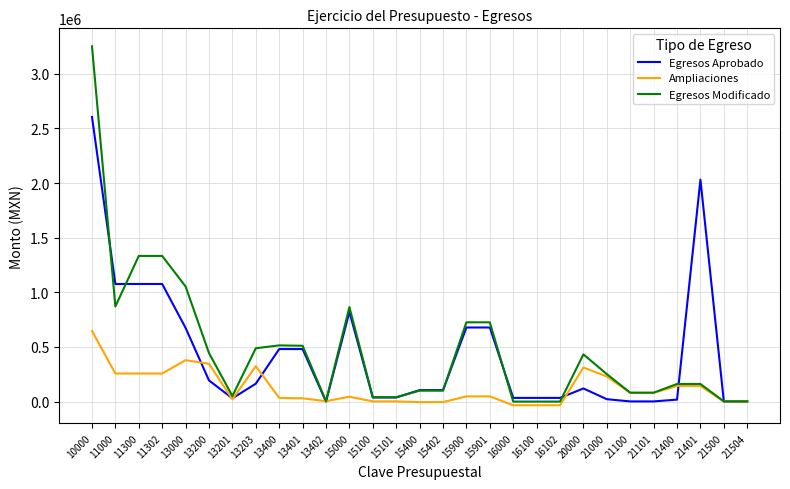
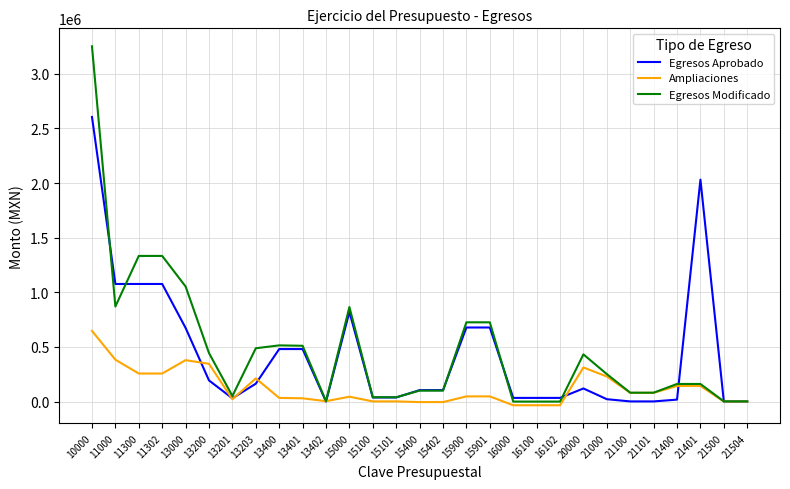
  {
    "Egresos Aprobado": {
      "10000": 2610000,
      "11000": 1080000,
      "11300": 1080000,
      "11302": 1080000,
      "13000": 670000,
      "13200": 190000,
      "13203": 160000,
      "13400": 480000,
      "13401": 480000,
      "15000": 820000,
      "15900": 680000,
      "15901": 680000,
      "16000": 30000,
      "16100": 30000,
      "16102": 30000,
      "20000": 120000,
      "21000": 20000,
      "21100": 0,
      "21101": 0,
      "21400": 20000,
      "21401": 2030000
    },
    "Ampliaciones": {
      "10000": 650000,
-     "11000": 260000,
+     "11000": 380000,
      "11300": 260000,
      "11302": 260000,
      "13000": 380000,
      "13200": 350000,
-     "13203": 320000,
+     "13203": 210000,
      "13400": 30000,
      "13401": 30000,
      "15000": 40000,
      "15100": 0,
      "15101": 0,
      "15400": 0,
      "15402": 0,
      "15900": 50000,
      "15901": 50000,
      "16000": -30000,
      "16100": -30000,
      "16102": -30000,
      "20000": 310000
    },
    "Egresos Modificado": {
      "10000": 3250000,
      "11000": 870000,
      "11300": 1330000,
      "11302": 1330000,
      "13000": 1050000,
      "13200": 440000,
      "13203": 490000,
      "13400": 510000,
      "13401": 510000,
      "15000": 870000,
      "15900": 730000,
      "15901": 730000,
      "16000": 0,
      "16100": 0,
      "16102": 0,
      "20000": 430000
    }
  }
